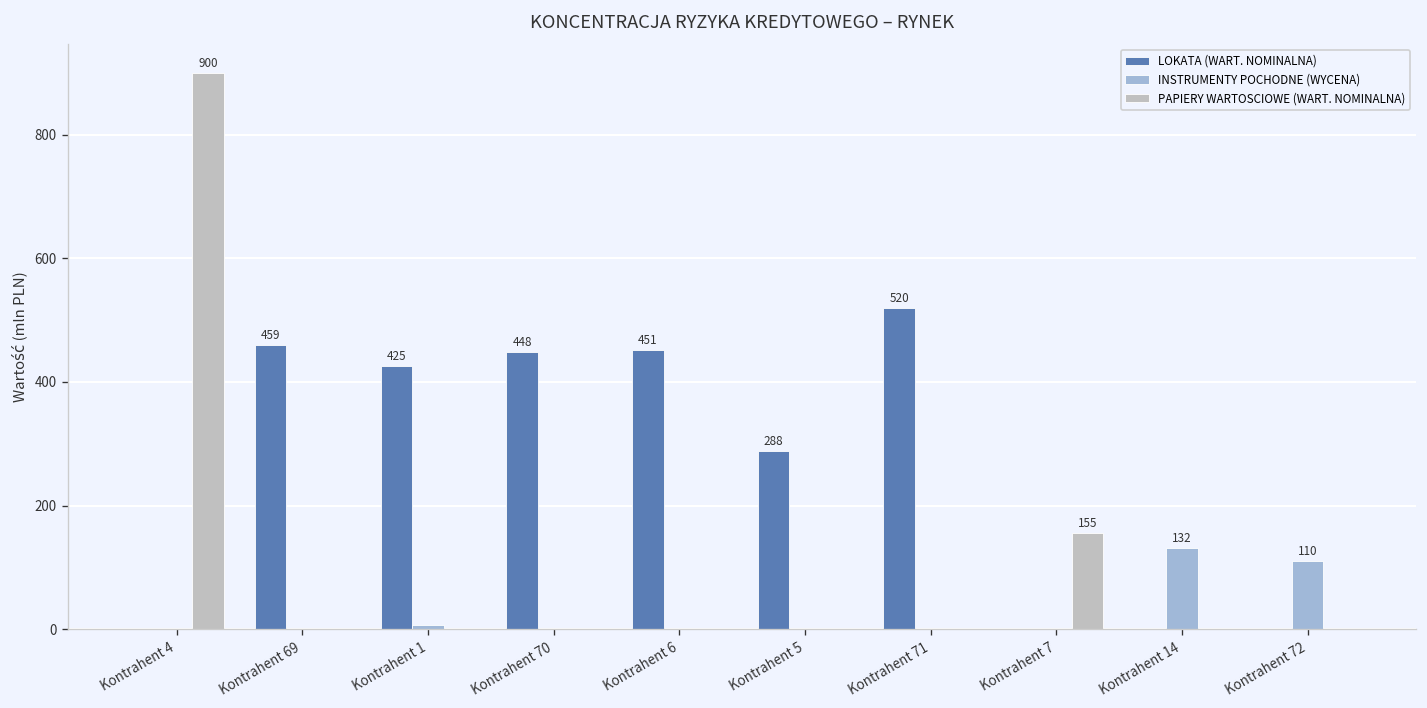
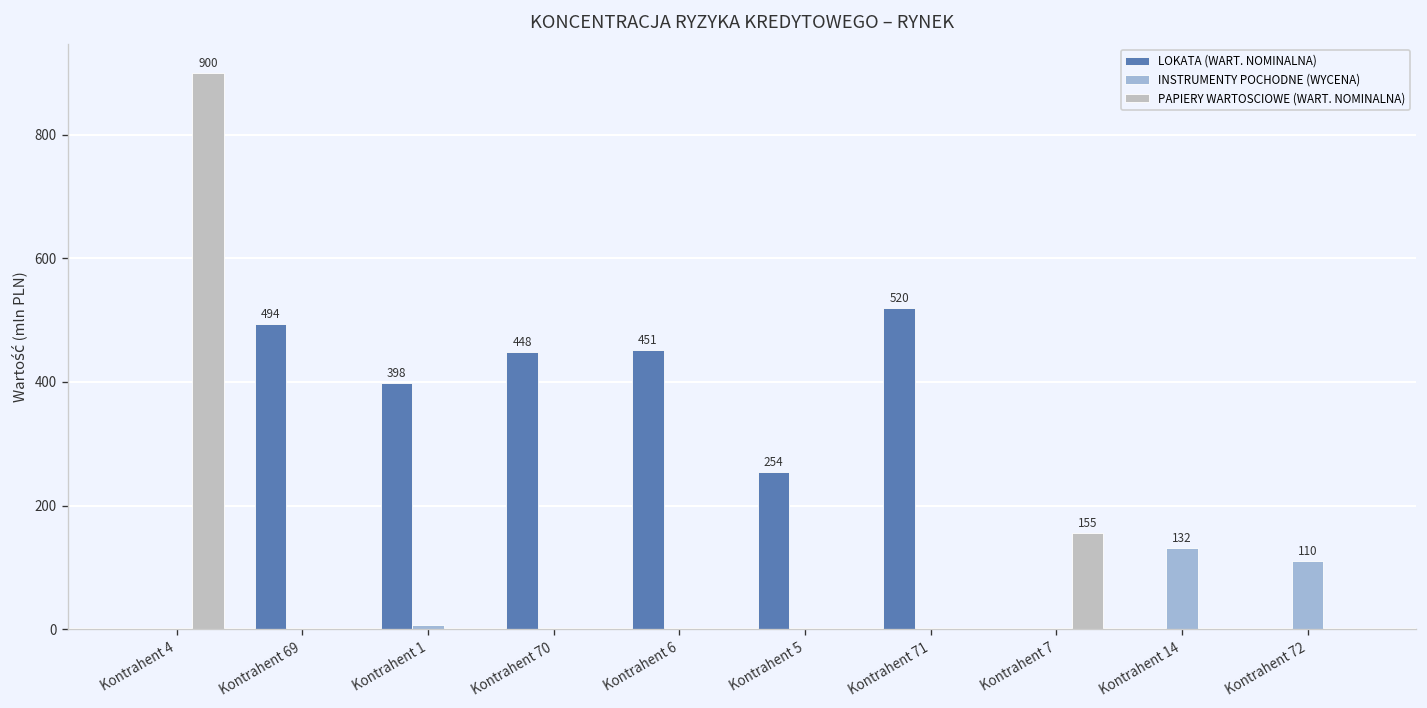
  {
    "LOKATA (WART. NOMINALNA)": {
-     "Kontrahent 69": 459,
-     "Kontrahent 1": 425,
+     "Kontrahent 69": 494,
+     "Kontrahent 1": 398,
      "Kontrahent 70": 448,
      "Kontrahent 6": 451,
-     "Kontrahent 5": 288,
+     "Kontrahent 5": 254,
      "Kontrahent 71": 520
    }
  }
